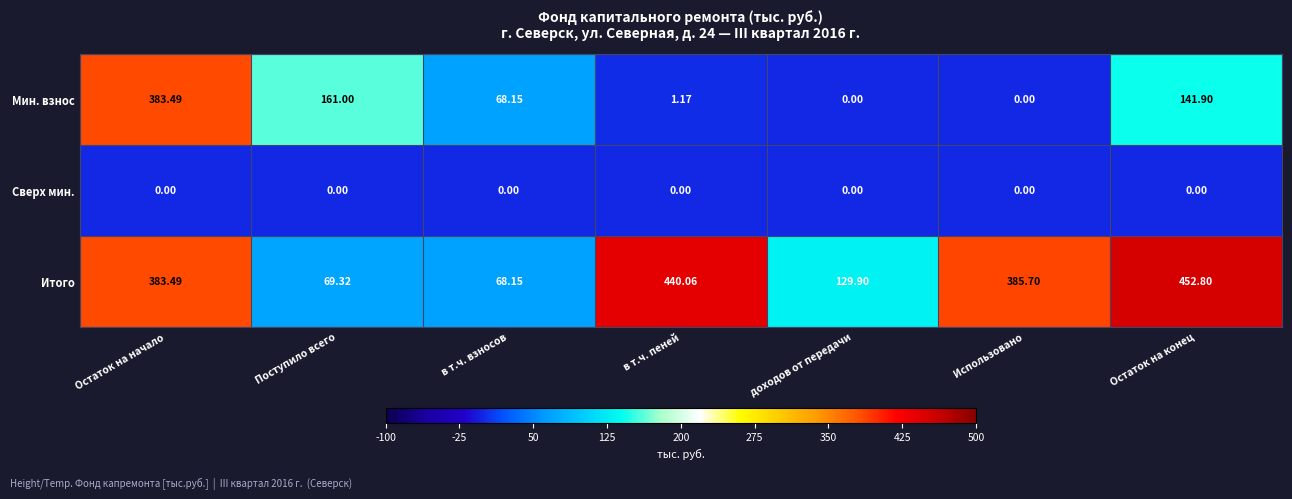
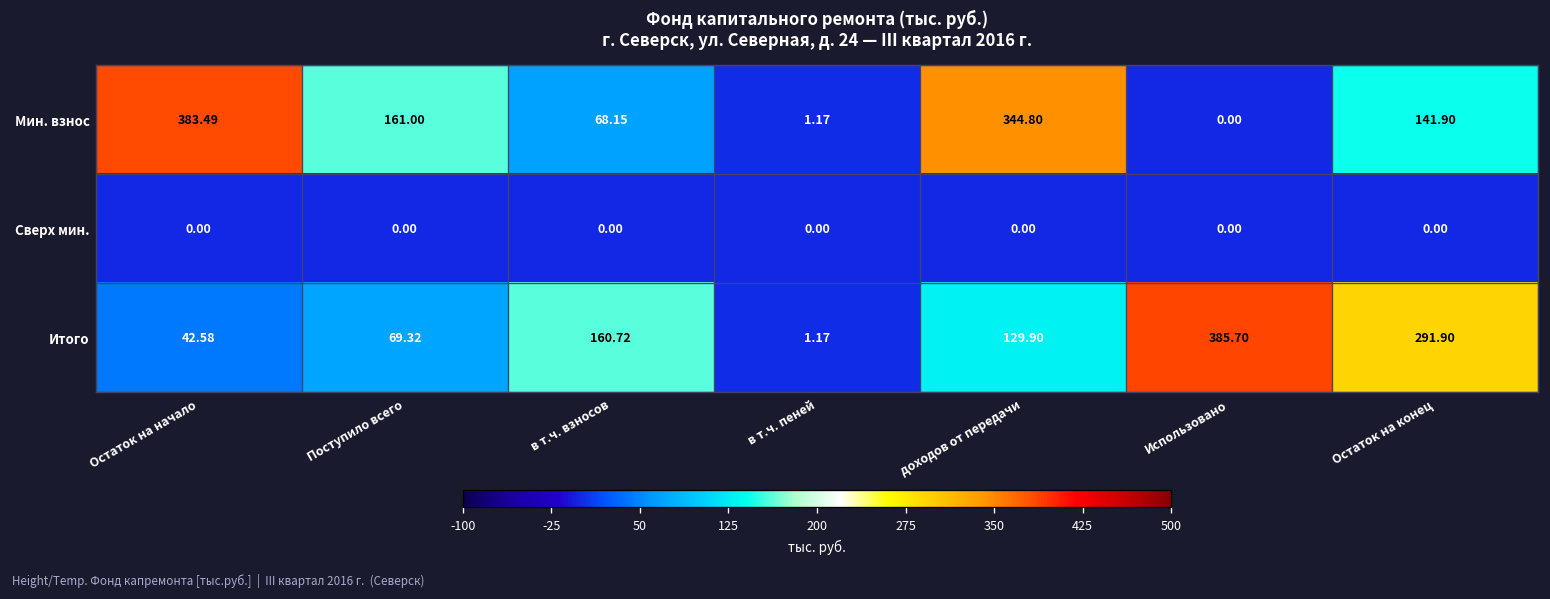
  {
    "Мин. взнос": {
      "Остаток на начало": 383.49,
      "Поступило всего": 161.00,
      "в т.ч. взносов": 68.15,
      "в т.ч. пеней": 1.17,
-     "доходов от передачи": 0.00,
+     "доходов от передачи": 344.80,
      "Использовано": 0.00,
      "Остаток на конец": 141.90
    },
    "Сверх мин.": {
      "Остаток на начало": 0.00,
      "Поступило всего": 0.00,
      "в т.ч. взносов": 0.00,
      "в т.ч. пеней": 0.00,
      "доходов от передачи": 0.00,
      "Использовано": 0.00,
      "Остаток на конец": 0.00
    },
    "Итого": {
-     "Остаток на начало": 383.49,
+     "Остаток на начало": 42.58,
      "Поступило всего": 69.32,
-     "в т.ч. взносов": 68.15,
-     "в т.ч. пеней": 440.06,
+     "в т.ч. взносов": 160.72,
+     "в т.ч. пеней": 1.17,
      "доходов от передачи": 129.90,
      "Использовано": 385.70,
-     "Остаток на конец": 452.80
+     "Остаток на конец": 291.90
    }
  }
